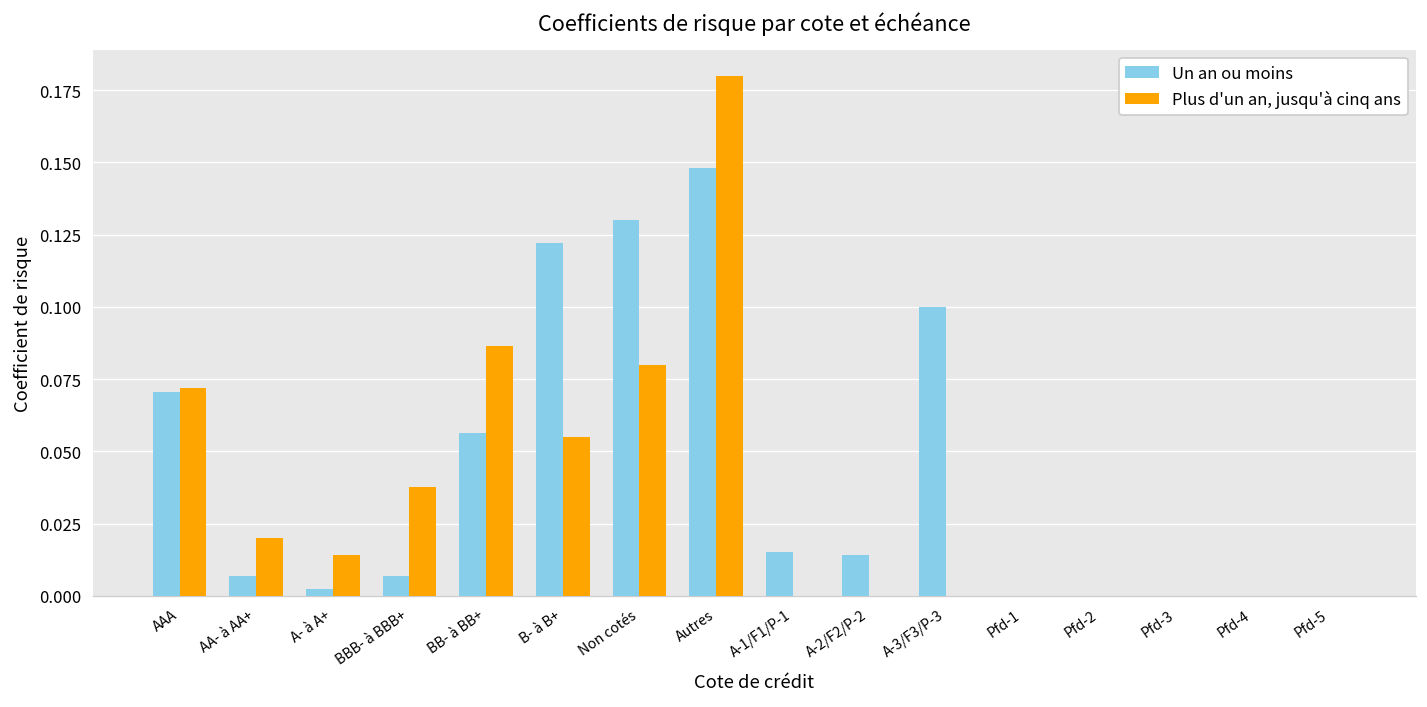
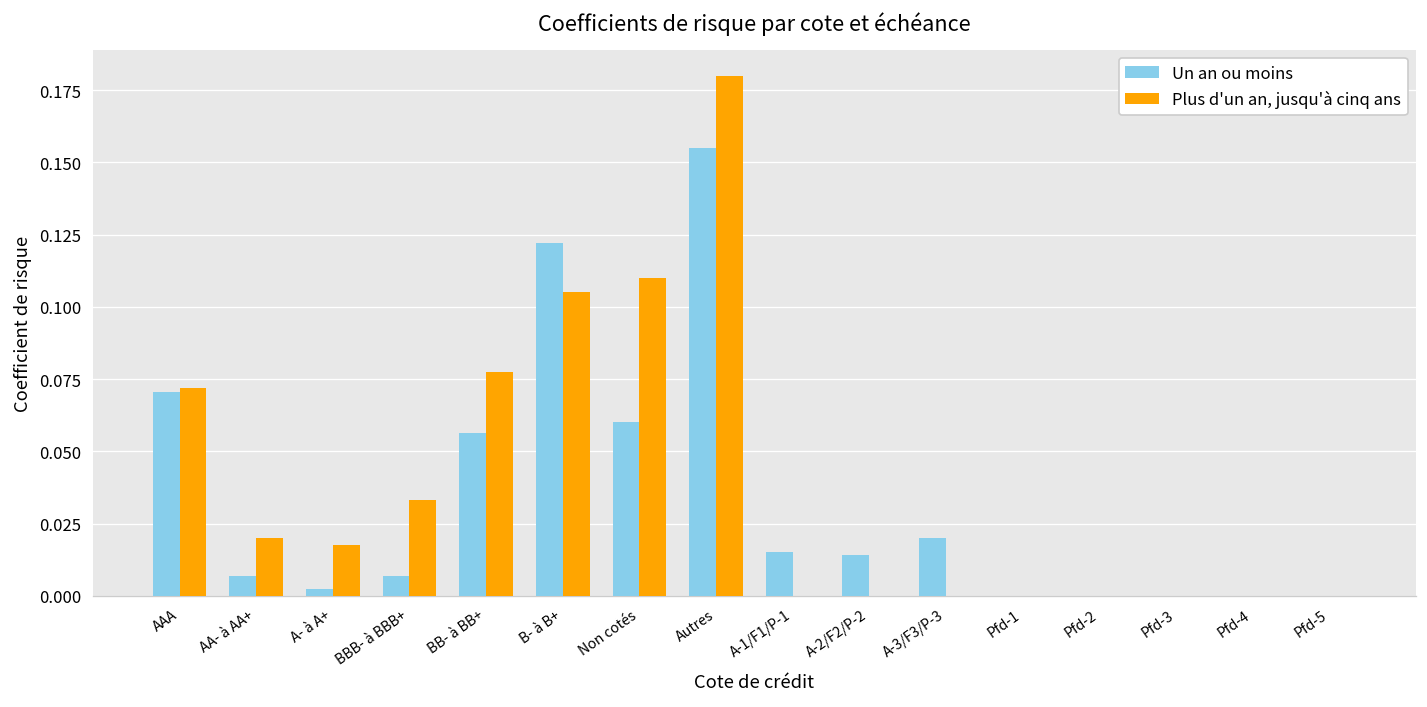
  {
    "Un an ou moins": {
      "AAA": 0.071,
      "AA- à AA+": 0.007,
      "A- à A+": 0.002,
      "BBB- à BBB+": 0.007,
      "BB- à BB+": 0.057,
      "B- à B+": 0.122,
-     "Non cotés": 0.13,
-     "Autres": 0.148,
+     "Non cotés": 0.06,
+     "Autres": 0.155,
      "A-1/F1/P-1": 0.015,
      "A-2/F2/P-2": 0.014,
-     "A-3/F3/P-3": 0.10,
+     "A-3/F3/P-3": 0.02,
      "Pfd-1": 0.000,
      "Pfd-2": 0.000,
      "Pfd-3": 0.000,
      "Pfd-4": 0.000,
      "Pfd-5": 0.000
    },
    "Plus d'un an, jusqu'à cinq ans": {
      "AAA": 0.072,
      "AA- à AA+": 0.020,
-     "A- à A+": 0.014,
-     "BBB- à BBB+": 0.038,
-     "BB- à BB+": 0.087,
-     "B- à B+": 0.055,
-     "Non cotés": 0.08,
+     "A- à A+": 0.018,
+     "BBB- à BBB+": 0.033,
+     "BB- à BB+": 0.078,
+     "B- à B+": 0.105,
+     "Non cotés": 0.11,
      "Autres": 0.180,
      "A-1/F1/P-1": 0.000,
      "A-2/F2/P-2": 0.000,
      "A-3/F3/P-3": 0.000,
      "Pfd-1": 0.000,
      "Pfd-2": 0.000,
      "Pfd-3": 0.000,
      "Pfd-4": 0.000,
      "Pfd-5": 0.000
    }
  }
